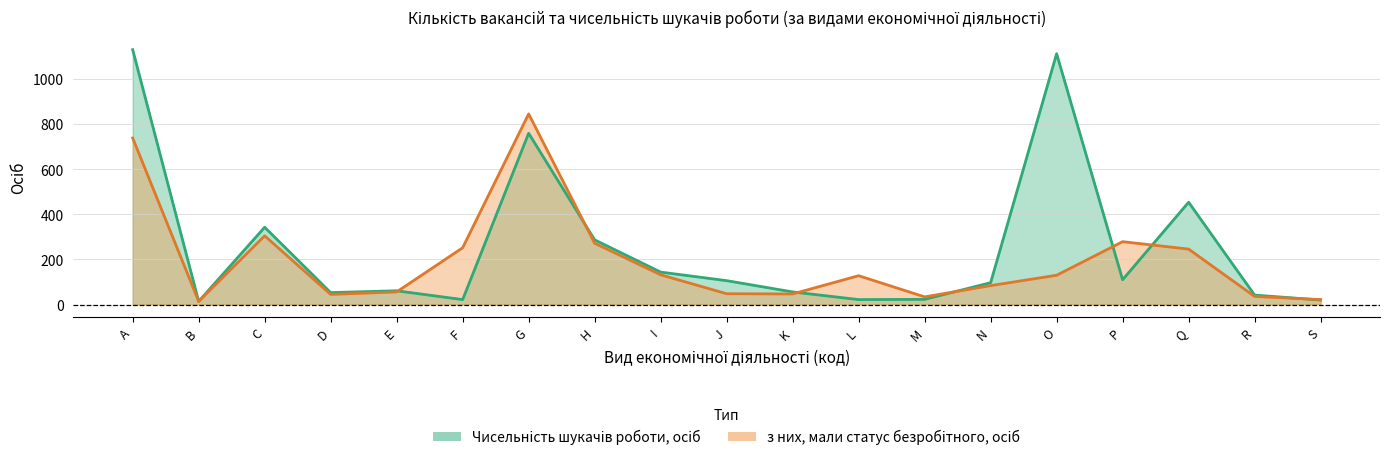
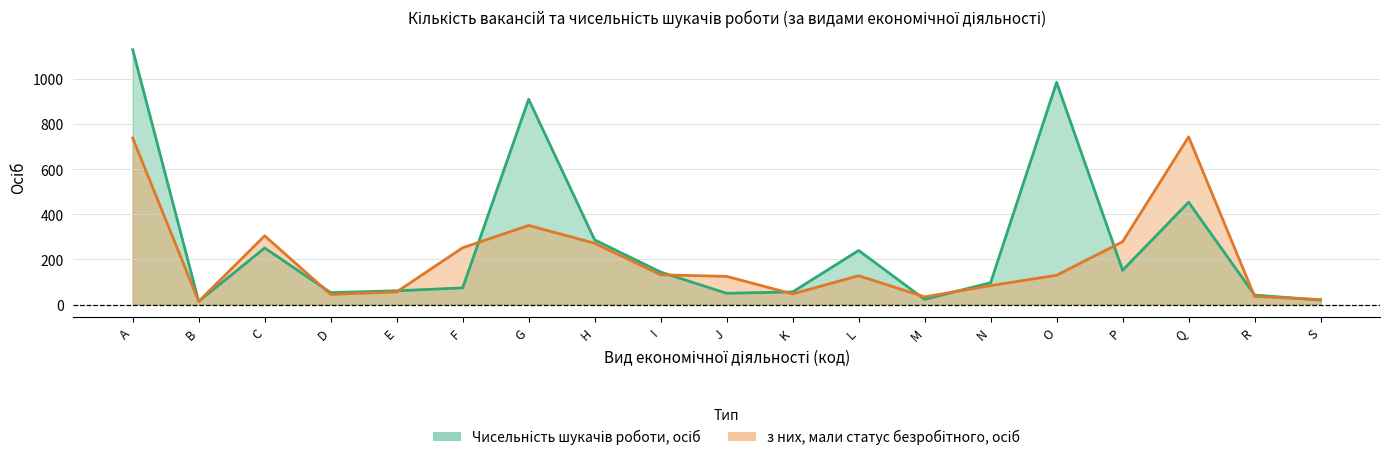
  {
    "Чисельність шукачів роботи, осіб": {
      "A": 1130,
-     "C": 340,
-     "F": 20,
-     "G": 760,
+     "C": 250,
+     "F": 70,
+     "G": 910,
      "H": 290,
      "I": 140,
-     "J": 110,
-     "L": 20,
+     "J": 50,
+     "L": 240,
      "N": 100,
-     "O": 1110,
-     "P": 110,
+     "O": 990,
+     "P": 150,
      "Q": 450
    },
    "з них, мали статус безробітного, осіб": {
      "A": 740,
      "C": 310,
      "F": 250,
-     "G": 850,
+     "G": 350,
      "H": 270,
      "I": 130,
-     "J": 50,
+     "J": 130,
      "L": 130,
      "N": 80,
      "O": 130,
      "P": 280,
-     "Q": 250
+     "Q": 740
    }
  }
